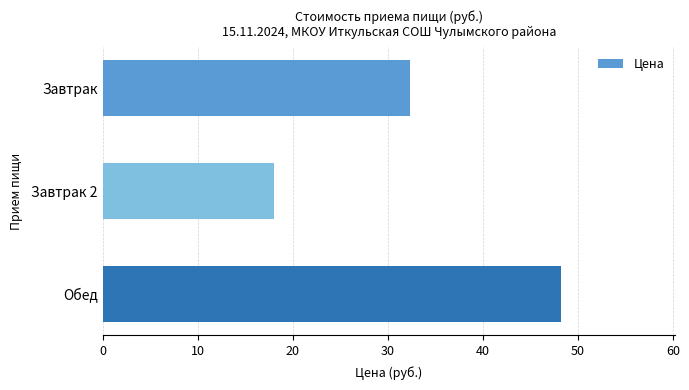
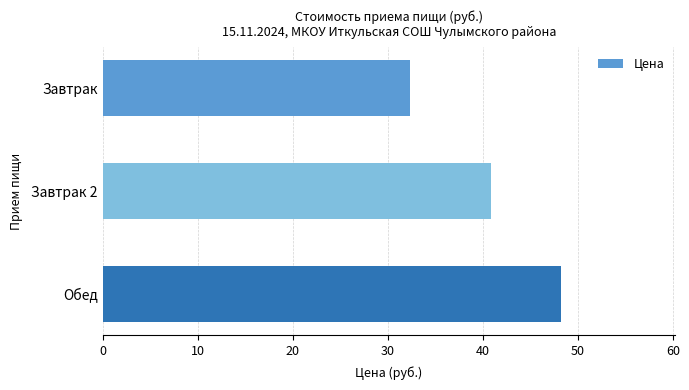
  {
    "Завтрак": 32,
-   "Завтрак 2": 18,
+   "Завтрак 2": 41,
    "Обед": 48
  }
